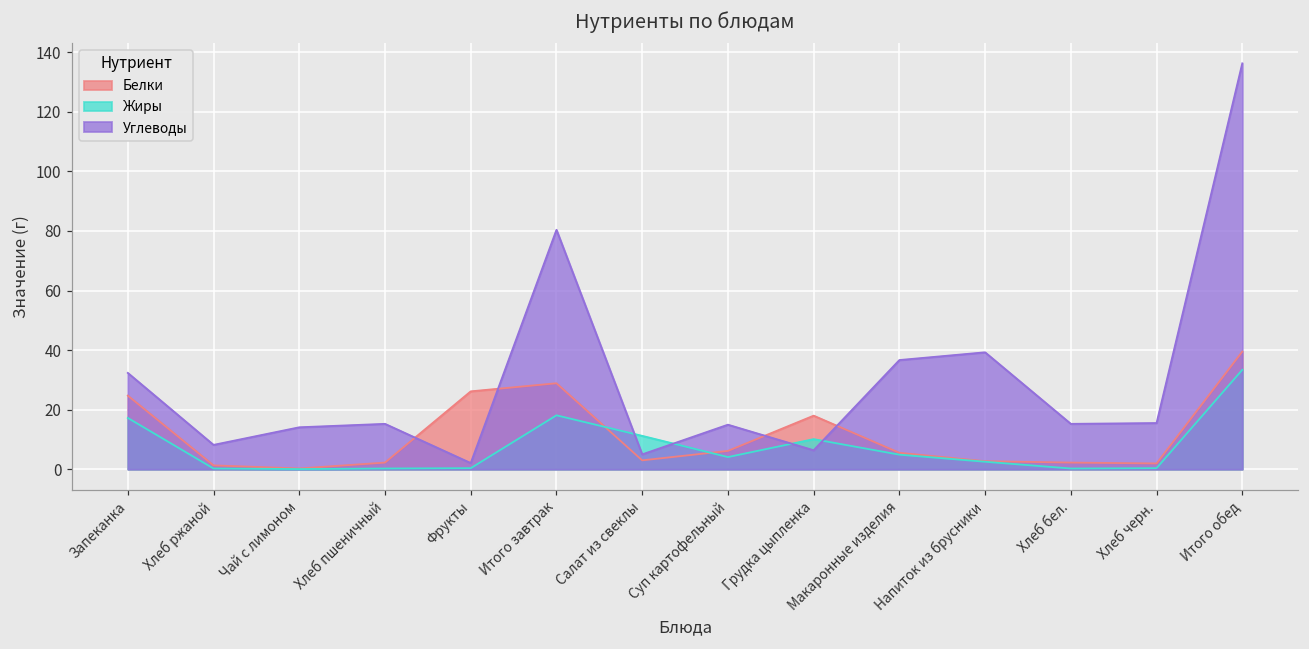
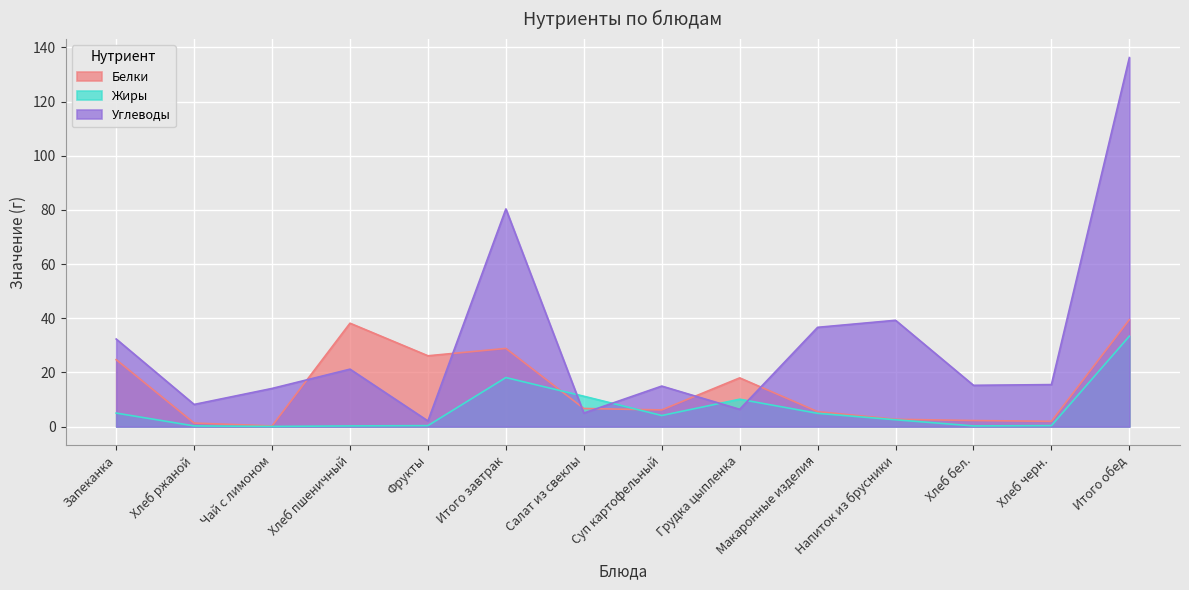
  {
    "Белки": {
      "Запеканка": 25,
      "Хлеб ржаной": 1,
-     "Хлеб пшеничный": 2,
+     "Хлеб пшеничный": 38,
      "Фрукты": 26,
      "Итого завтрак": 29,
-     "Салат из свеклы": 3,
+     "Салат из свеклы": 7,
      "Суп картофельный": 6,
      "Грудка цыпленка": 18,
      "Хлеб бел.": 2,
      "Хлеб черн.": 2,
      "Итого обед": 39
    },
    "Жиры": {
-     "Запеканка": 17,
+     "Запеканка": 5,
      "Хлеб ржаной": 0,
      "Хлеб пшеничный": 0,
      "Фрукты": 0,
      "Итого завтрак": 18,
      "Салат из свеклы": 11,
      "Суп картофельный": 4,
      "Грудка цыпленка": 10,
      "Хлеб бел.": 0,
      "Хлеб черн.": 0,
      "Итого обед": 33
    },
    "Углеводы": {
      "Запеканка": 32,
      "Хлеб ржаной": 8,
      "Чай с лимоном": 14,
-     "Хлеб пшеничный": 15,
+     "Хлеб пшеничный": 21,
      "Фрукты": 2,
      "Итого завтрак": 80,
      "Салат из свеклы": 5,
      "Суп картофельный": 15,
      "Грудка цыпленка": 6,
      "Макаронные изделия": 37,
      "Напиток из брусники": 39,
      "Хлеб бел.": 15,
      "Хлеб черн.": 16,
      "Итого обед": 136
    }
  }
